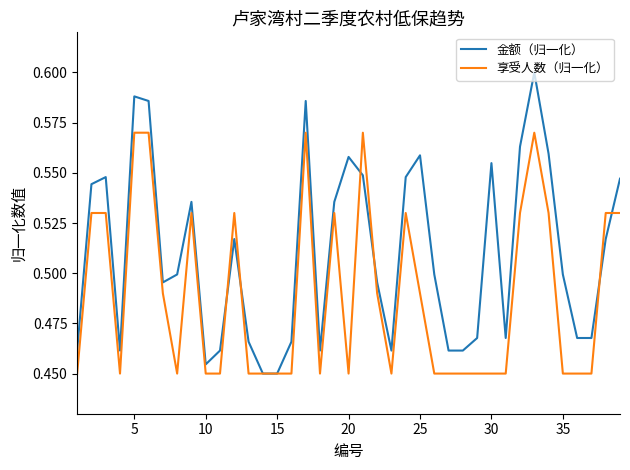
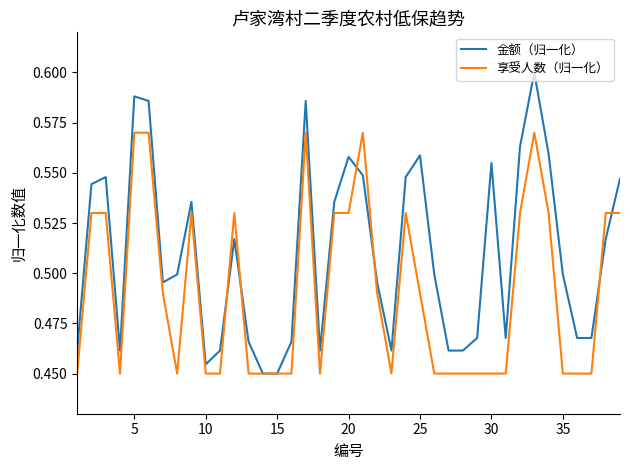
  {
    "金额（归一化）": {
      "5": 0.588,
      "10": 0.455,
      "20": 0.558,
      "25": 0.559,
      "30": 0.555,
      "35": 0.499
    },
    "享受人数（归一化）": {
      "5": 0.570,
      "10": 0.450,
-     "20": 0.450,
+     "20": 0.530,
      "25": 0.490,
      "30": 0.450,
      "35": 0.450
    }
  }
